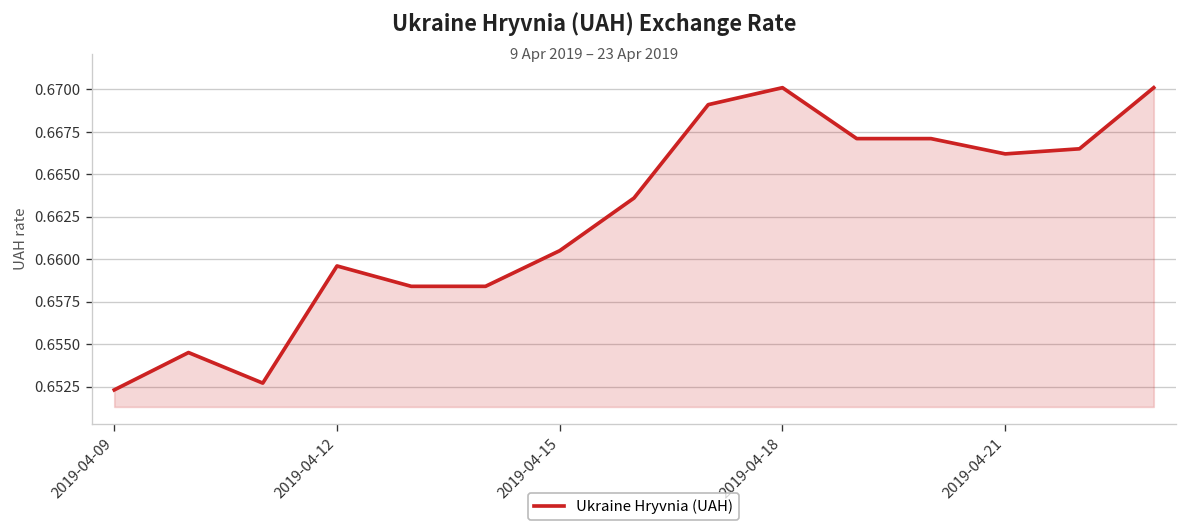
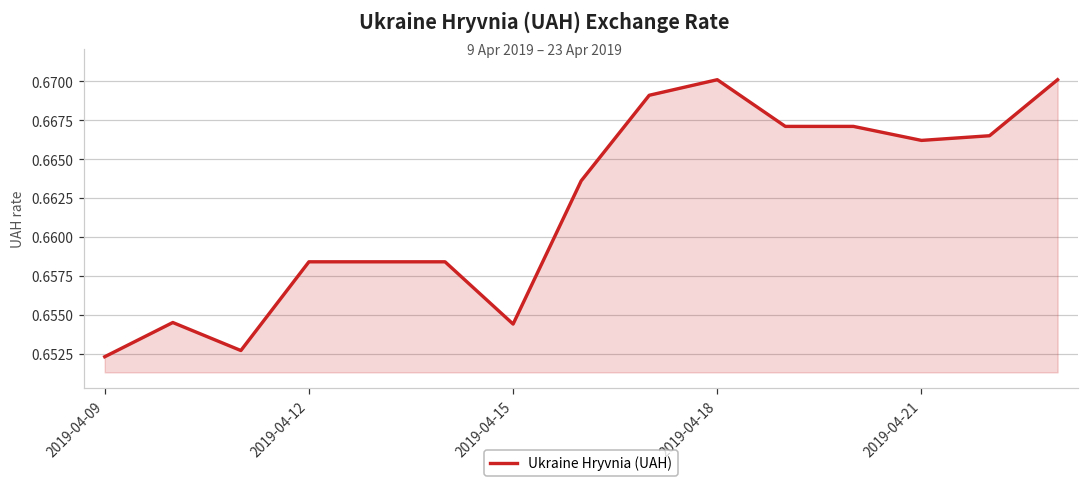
  {
    "2019-04-09": 0.6523,
-   "2019-04-12": 0.6596,
-   "2019-04-15": 0.6605,
+   "2019-04-12": 0.6584,
+   "2019-04-15": 0.6544,
    "2019-04-18": 0.6701,
    "2019-04-21": 0.6662
  }
